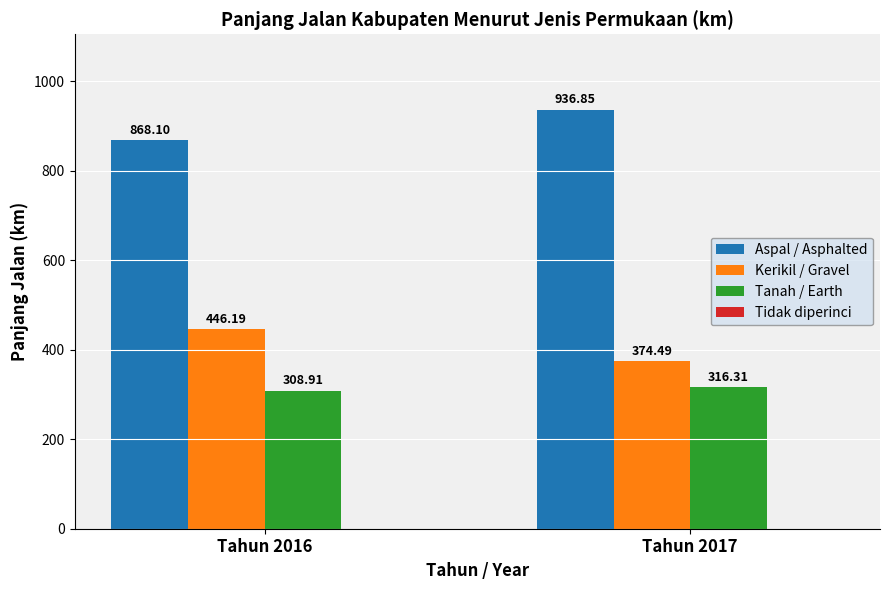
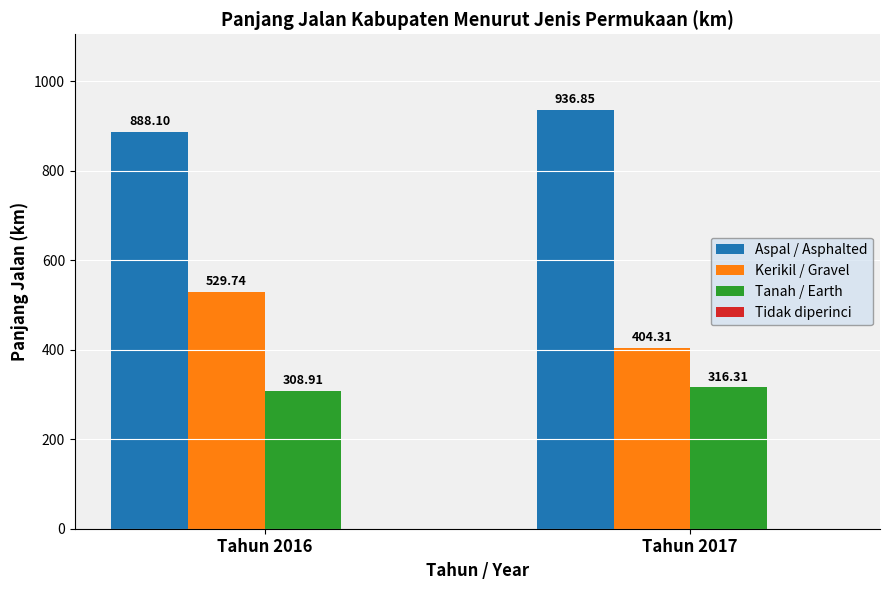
  {
    "Aspal / Asphalted": {
-     "Tahun 2016": 868.10,
+     "Tahun 2016": 888.10,
      "Tahun 2017": 936.85
    },
    "Kerikil / Gravel": {
-     "Tahun 2016": 446.19,
-     "Tahun 2017": 374.49
+     "Tahun 2016": 529.74,
+     "Tahun 2017": 404.31
    },
    "Tanah / Earth": {
      "Tahun 2016": 308.91,
      "Tahun 2017": 316.31
    },
    "Tidak diperinci": {
      "Tahun 2016": 0,
      "Tahun 2017": 0
    }
  }
